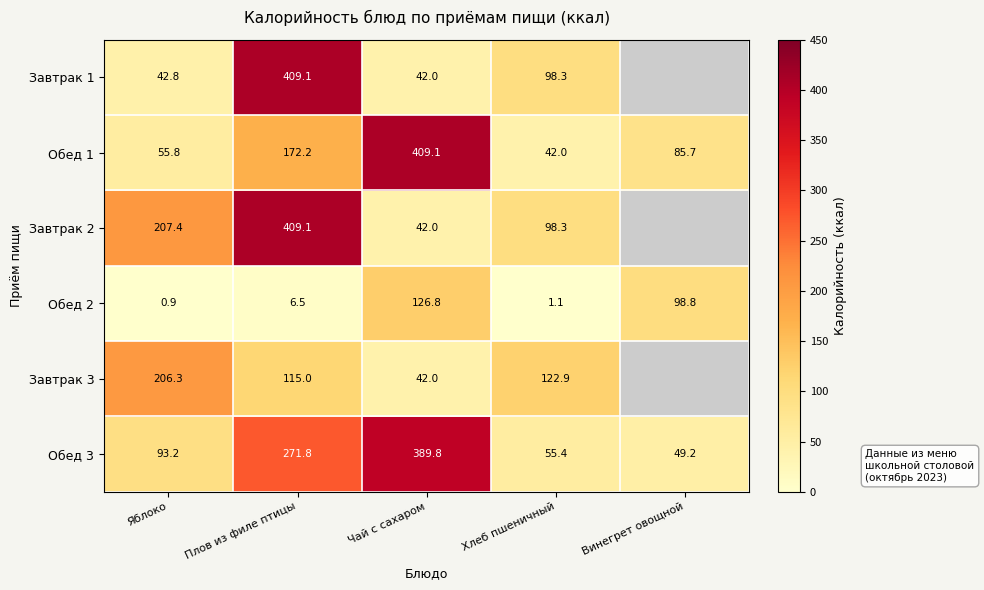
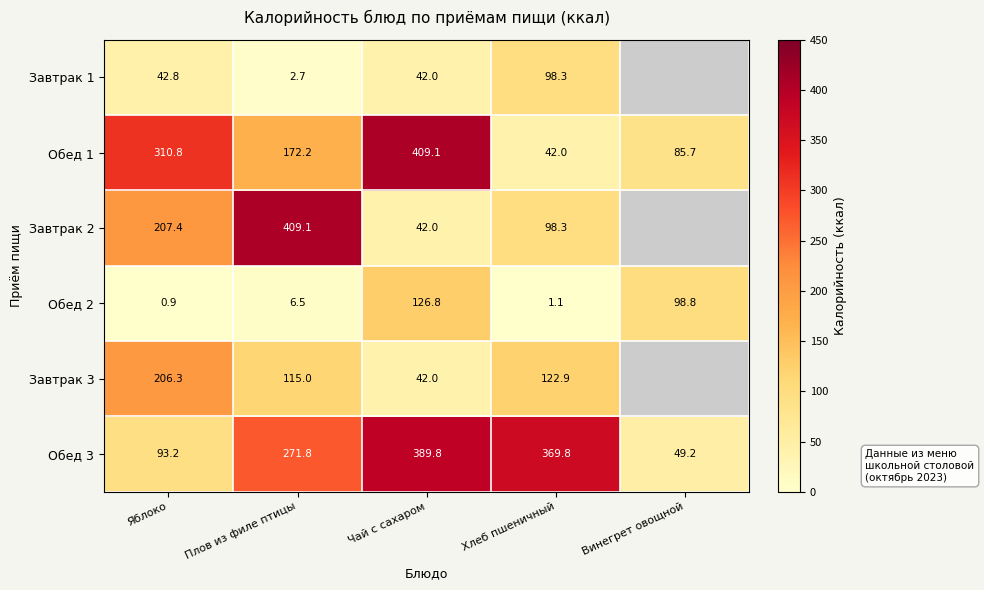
  {
    "Завтрак 1": {
      "Яблоко": 42.8,
-     "Плов из филе птицы": 409.1,
+     "Плов из филе птицы": 2.7,
      "Чай с сахаром": 42.0,
      "Хлеб пшеничный": 98.3
    },
    "Обед 1": {
-     "Яблоко": 55.8,
+     "Яблоко": 310.8,
      "Плов из филе птицы": 172.2,
      "Чай с сахаром": 409.1,
      "Хлеб пшеничный": 42.0,
      "Винегрет овощной": 85.7
    },
    "Завтрак 2": {
      "Яблоко": 207.4,
      "Плов из филе птицы": 409.1,
      "Чай с сахаром": 42.0,
      "Хлеб пшеничный": 98.3
    },
    "Обед 2": {
      "Яблоко": 0.9,
      "Плов из филе птицы": 6.5,
      "Чай с сахаром": 126.8,
      "Хлеб пшеничный": 1.1,
      "Винегрет овощной": 98.8
    },
    "Завтрак 3": {
      "Яблоко": 206.3,
      "Плов из филе птицы": 115.0,
      "Чай с сахаром": 42.0,
      "Хлеб пшеничный": 122.9
    },
    "Обед 3": {
      "Яблоко": 93.2,
      "Плов из филе птицы": 271.8,
      "Чай с сахаром": 389.8,
-     "Хлеб пшеничный": 55.4,
+     "Хлеб пшеничный": 369.8,
      "Винегрет овощной": 49.2
    }
  }
